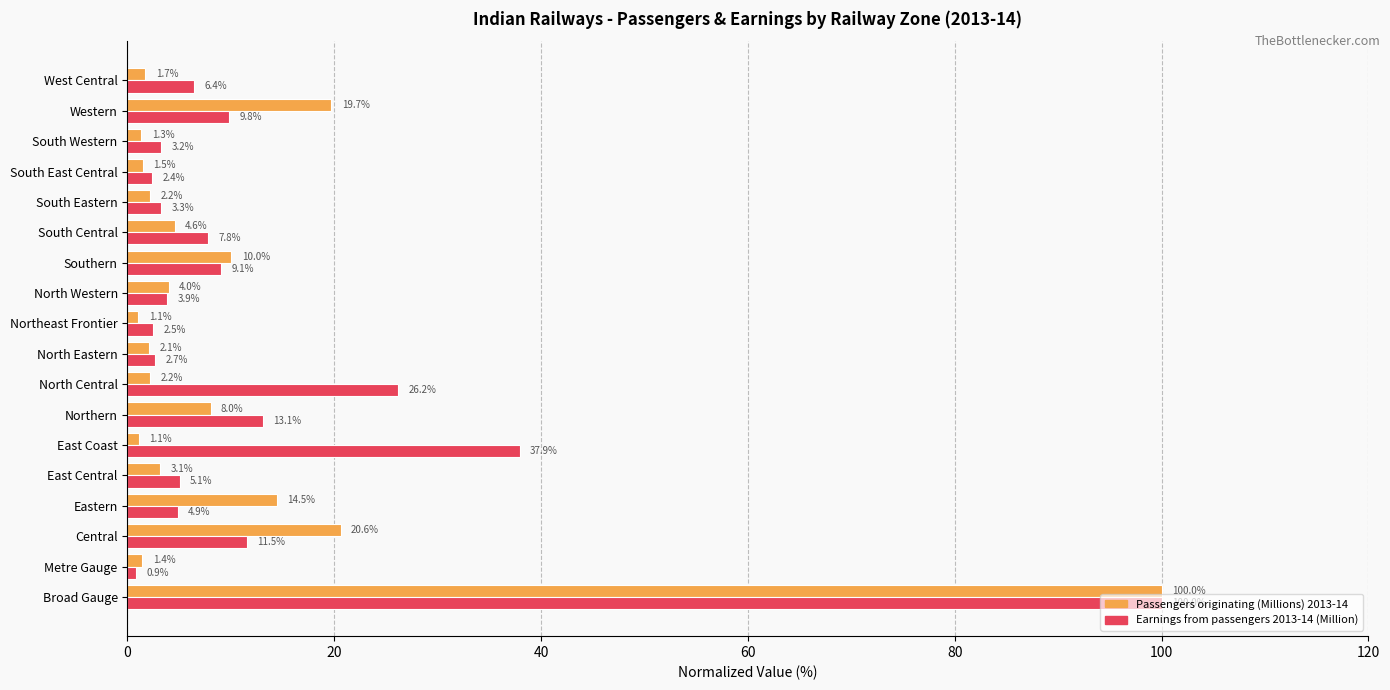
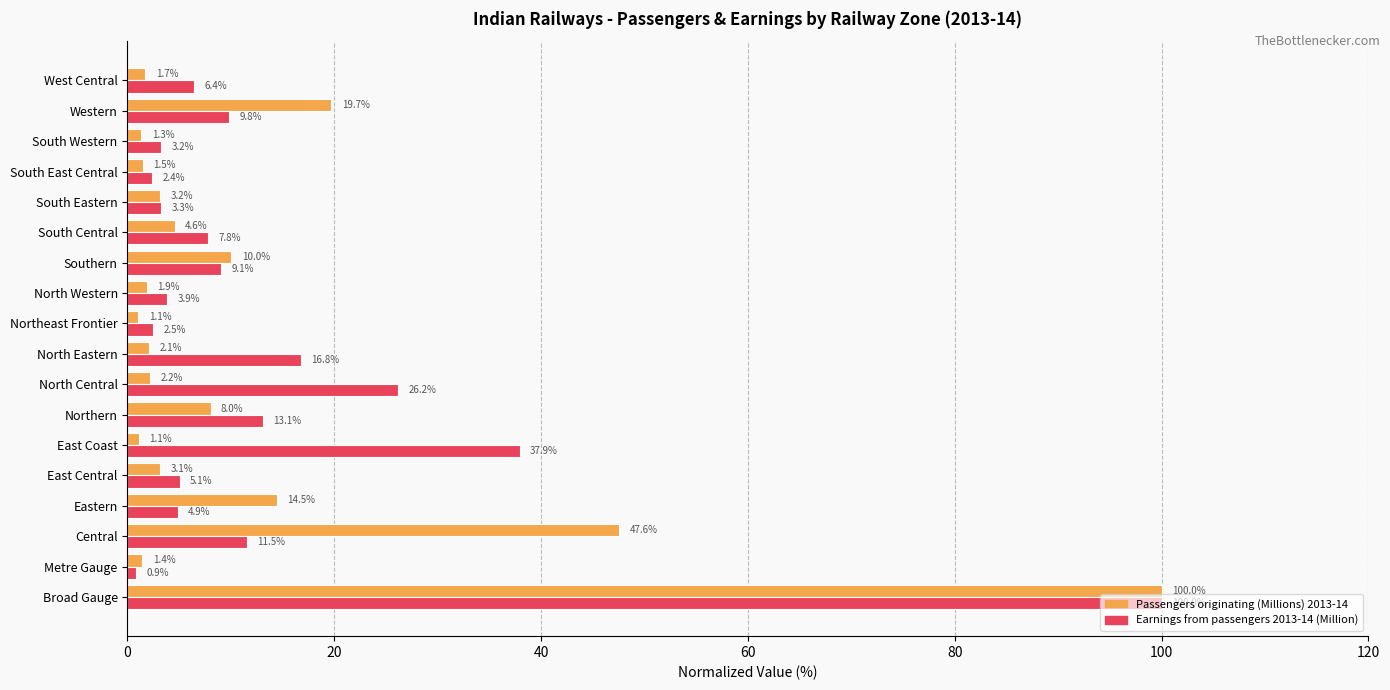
  {
    "Passengers originating (Millions) 2013-14": {
      "West Central": "1.7%",
      "Western": "19.7%",
      "South Western": "1.3%",
      "South East Central": "1.5%",
-     "South Eastern": "2.2%",
+     "South Eastern": "3.2%",
      "South Central": "4.6%",
      "Southern": "10.0%",
-     "North Western": "4.0%",
+     "North Western": "1.9%",
      "Northeast Frontier": "1.1%",
      "North Eastern": "2.1%",
      "North Central": "2.2%",
      "Northern": "8.0%",
      "East Coast": "1.1%",
      "East Central": "3.1%",
      "Eastern": "14.5%",
-     "Central": "20.6%",
+     "Central": "47.6%",
      "Metre Gauge": "1.4%"
    },
    "Earnings from passengers 2013-14 (Million)": {
      "West Central": "6.4%",
      "Western": "9.8%",
      "South Western": "3.2%",
      "South East Central": "2.4%",
      "South Eastern": "3.3%",
      "South Central": "7.8%",
      "Southern": "9.1%",
      "North Western": "3.9%",
      "Northeast Frontier": "2.5%",
-     "North Eastern": "2.7%",
+     "North Eastern": "16.8%",
      "North Central": "26.2%",
      "Northern": "13.1%",
      "East Coast": "37.9%",
      "East Central": "5.1%",
      "Eastern": "4.9%",
      "Central": "11.5%",
      "Metre Gauge": "0.9%"
    }
  }
